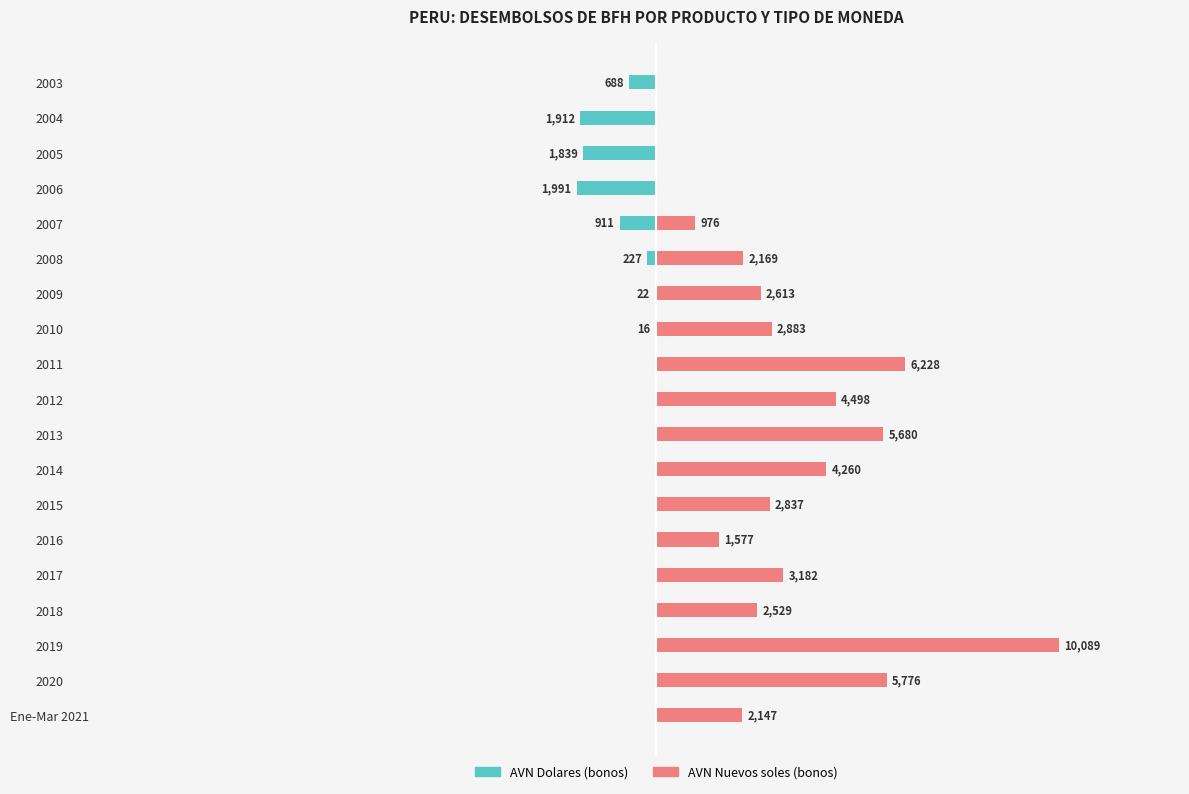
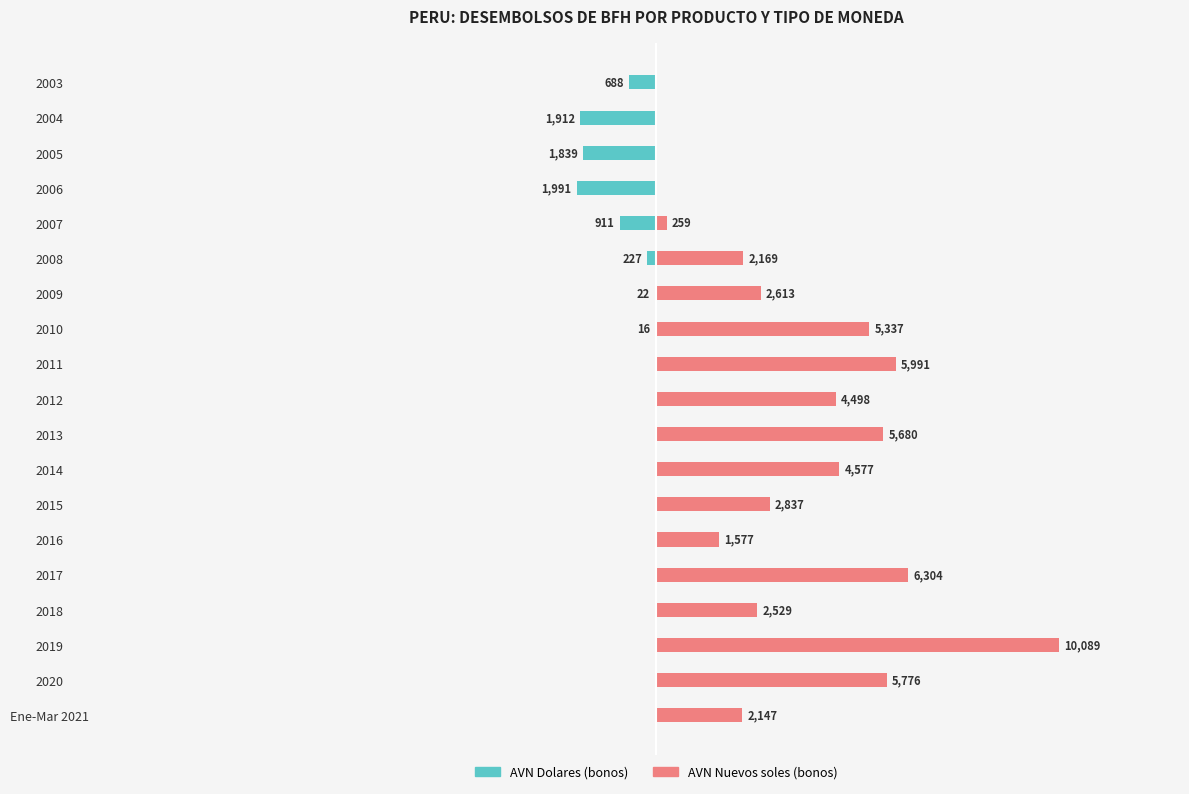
  {
    "AVN Nuevos soles (bonos)": {
-     "2007": "976",
+     "2007": "259",
      "2008": "2,169",
      "2009": "2,613",
-     "2010": "2,883",
-     "2011": "6,228",
+     "2010": "5,337",
+     "2011": "5,991",
      "2012": "4,498",
      "2013": "5,680",
-     "2014": "4,260",
+     "2014": "4,577",
      "2015": "2,837",
      "2016": "1,577",
-     "2017": "3,182",
+     "2017": "6,304",
      "2018": "2,529",
      "2019": "10,089",
      "2020": "5,776",
      "Ene-Mar 2021": "2,147"
    }
  }
